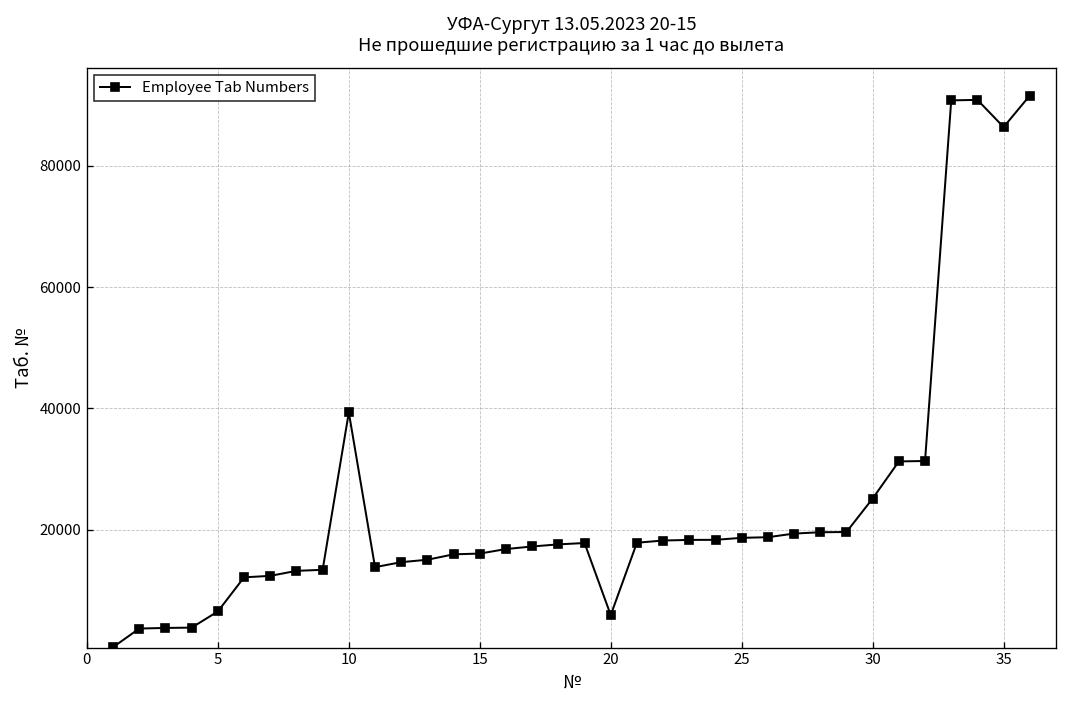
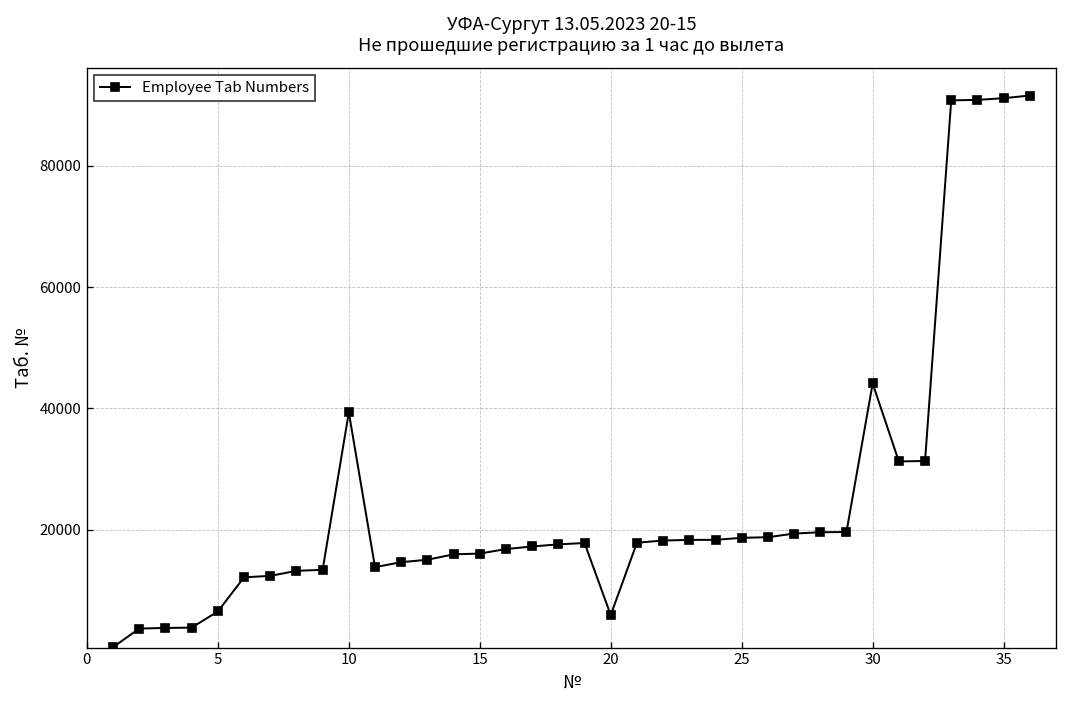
  {
    "5": 6000,
    "10": 39000,
    "15": 16000,
    "20": 6000,
    "25": 19000,
-   "30": 25000,
-   "35": 86000
+   "30": 44000,
+   "35": 91000
  }
